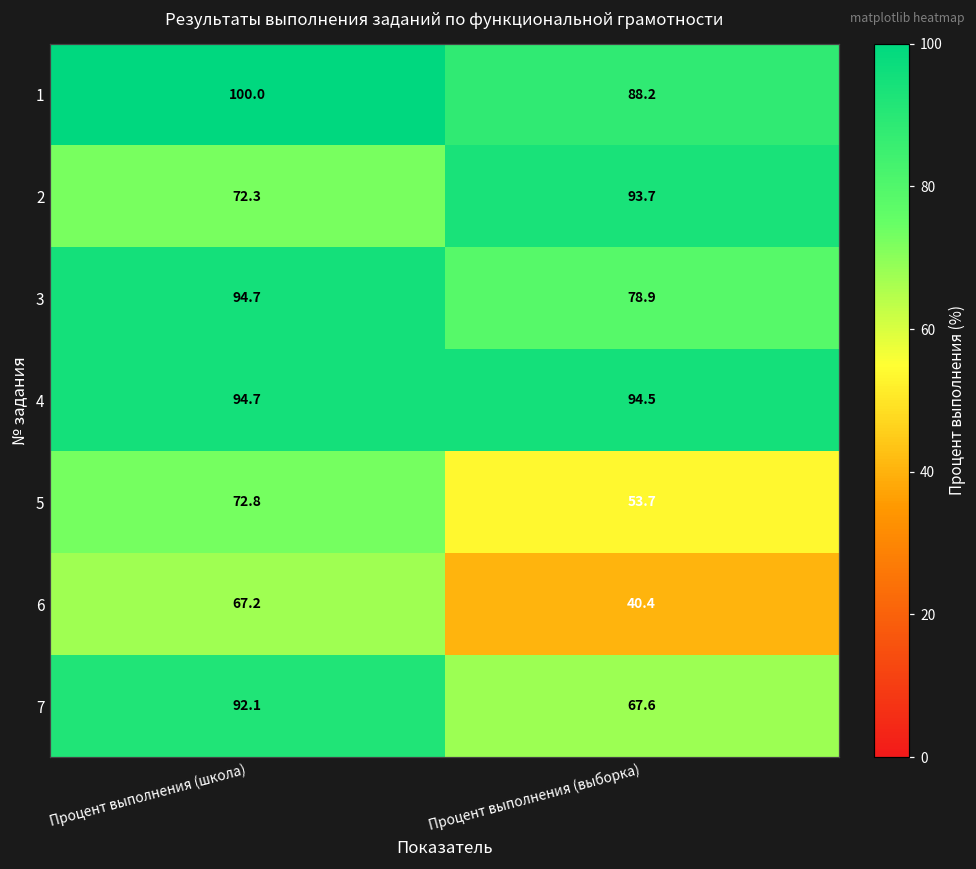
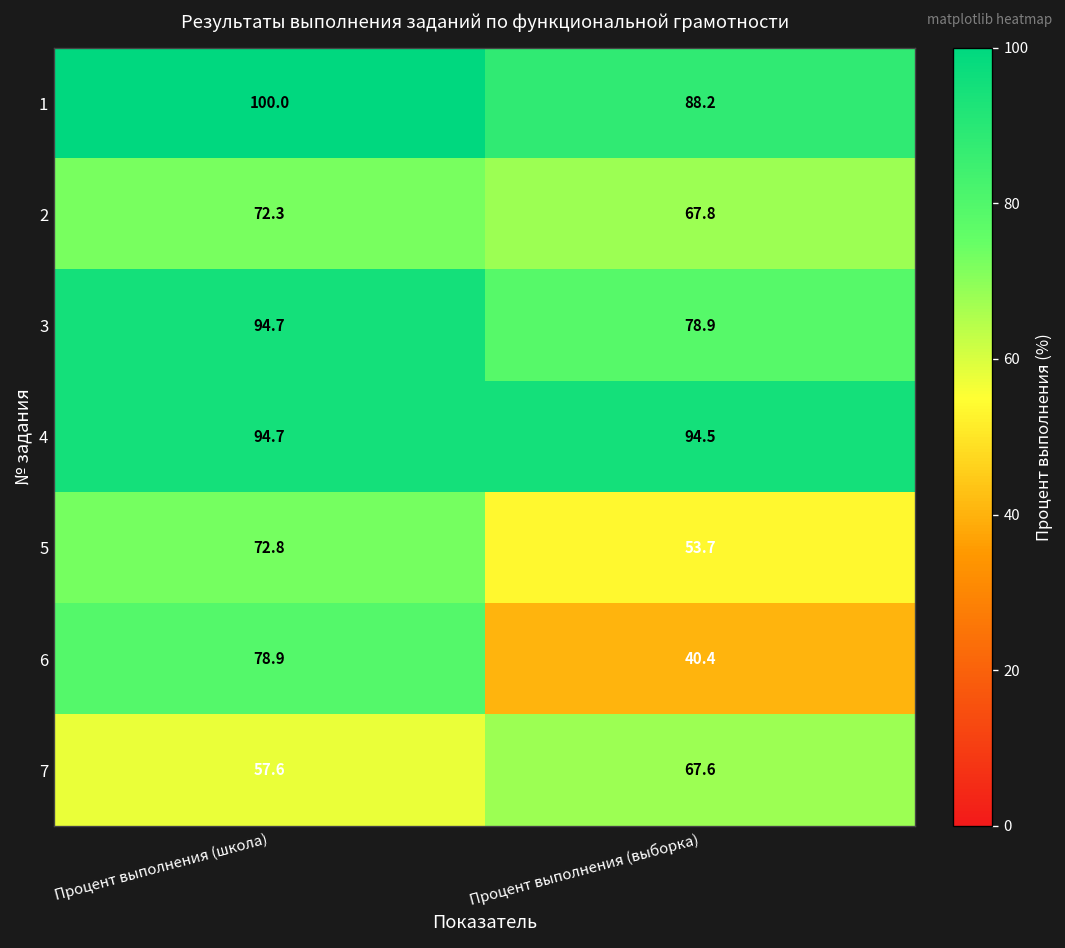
  {
    "1": {
      "Процент выполнения (школа)": 100.0,
      "Процент выполнения (выборка)": 88.2
    },
    "2": {
      "Процент выполнения (школа)": 72.3,
-     "Процент выполнения (выборка)": 93.7
+     "Процент выполнения (выборка)": 67.8
    },
    "3": {
      "Процент выполнения (школа)": 94.7,
      "Процент выполнения (выборка)": 78.9
    },
    "4": {
      "Процент выполнения (школа)": 94.7,
      "Процент выполнения (выборка)": 94.5
    },
    "5": {
      "Процент выполнения (школа)": 72.8,
      "Процент выполнения (выборка)": 53.7
    },
    "6": {
-     "Процент выполнения (школа)": 67.2,
+     "Процент выполнения (школа)": 78.9,
      "Процент выполнения (выборка)": 40.4
    },
    "7": {
-     "Процент выполнения (школа)": 92.1,
+     "Процент выполнения (школа)": 57.6,
      "Процент выполнения (выборка)": 67.6
    }
  }
